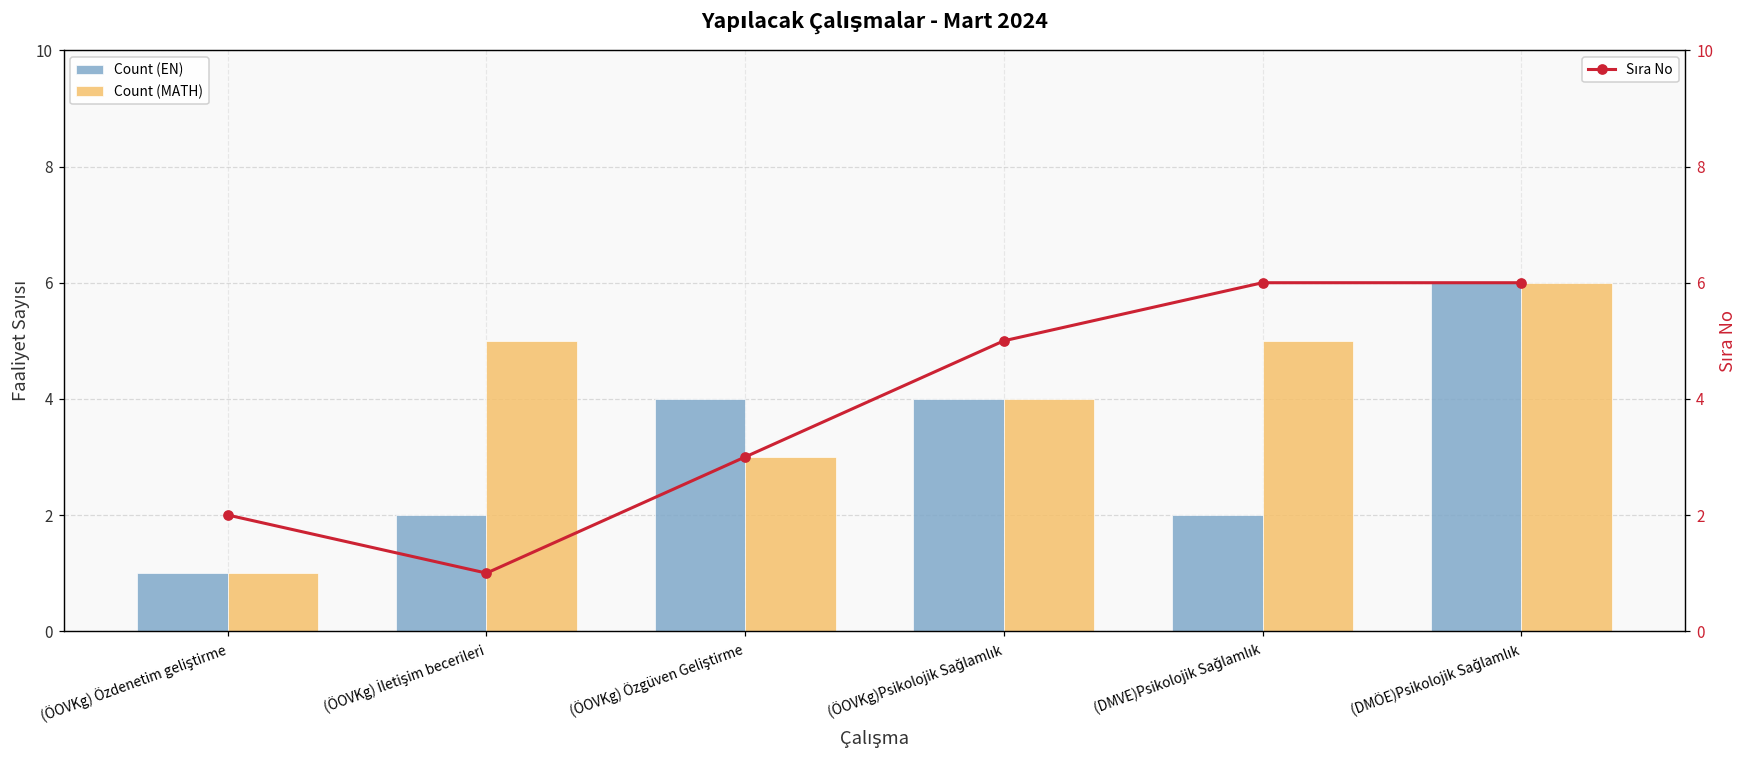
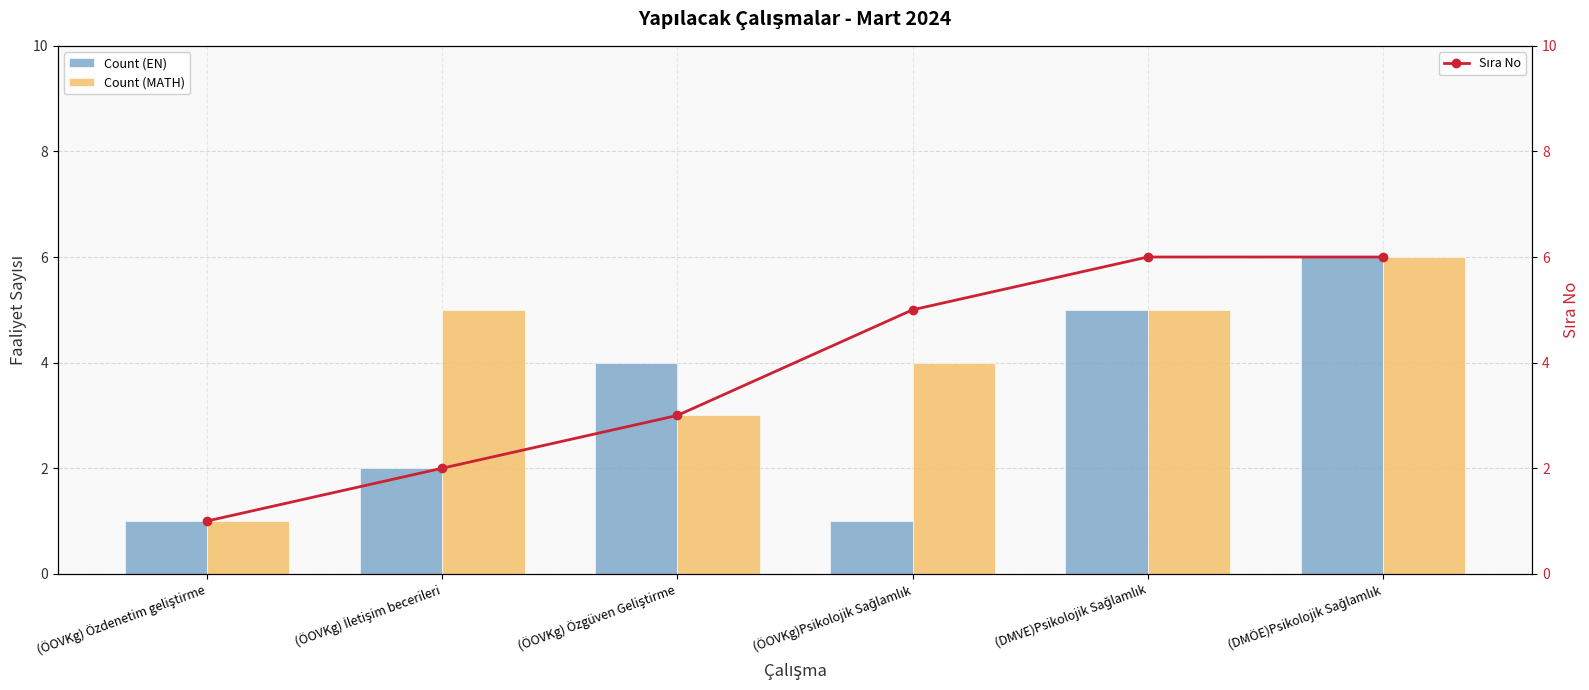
  {
    "Count (EN)": {
      "(ÖOVKg) Özdenetim geliştirme": 1,
      "(ÖOVKg) İletişim becerileri": 2,
      "(ÖOVKg) Özgüven Geliştirme": 4,
-     "(ÖOVKg)Psikolojik Sağlamlık": 4,
-     "(DMVE)Psikolojik Sağlamlık": 2,
+     "(ÖOVKg)Psikolojik Sağlamlık": 1,
+     "(DMVE)Psikolojik Sağlamlık": 5,
      "(DMÖE)Psikolojik Sağlamlık": 6
    },
    "Count (MATH)": {
      "(ÖOVKg) Özdenetim geliştirme": 1,
      "(ÖOVKg) İletişim becerileri": 5,
      "(ÖOVKg) Özgüven Geliştirme": 3,
      "(ÖOVKg)Psikolojik Sağlamlık": 4,
      "(DMVE)Psikolojik Sağlamlık": 5,
      "(DMÖE)Psikolojik Sağlamlık": 6
    },
    "Sıra No": {
-     "(ÖOVKg) Özdenetim geliştirme": 2,
-     "(ÖOVKg) İletişim becerileri": 1,
+     "(ÖOVKg) Özdenetim geliştirme": 1,
+     "(ÖOVKg) İletişim becerileri": 2,
      "(ÖOVKg) Özgüven Geliştirme": 3,
      "(ÖOVKg)Psikolojik Sağlamlık": 5,
      "(DMVE)Psikolojik Sağlamlık": 6,
      "(DMÖE)Psikolojik Sağlamlık": 6
    }
  }
